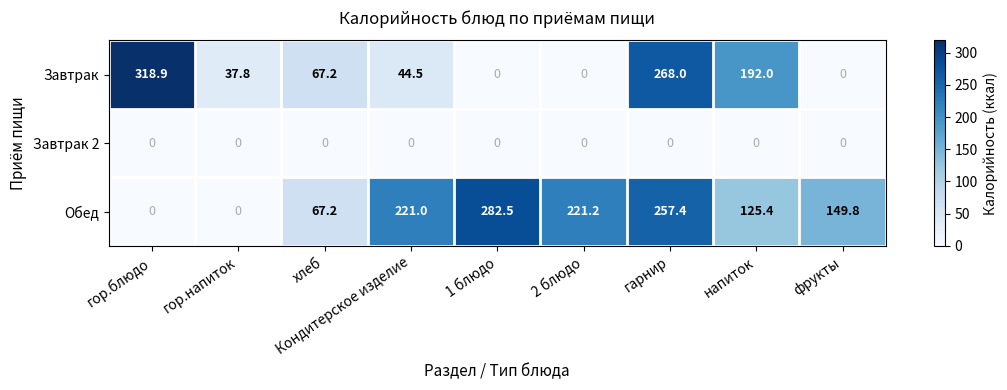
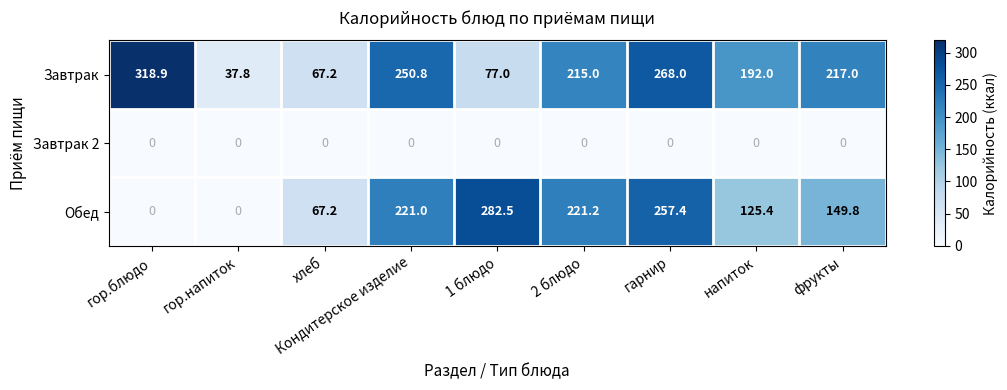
  {
    "Завтрак": {
      "гор.блюдо": 318.9,
      "гор.напиток": 37.8,
      "хлеб": 67.2,
-     "Кондитерское изделие": 44.5,
-     "1 блюдо": 0,
-     "2 блюдо": 0,
+     "Кондитерское изделие": 250.8,
+     "1 блюдо": 77.0,
+     "2 блюдо": 215.0,
      "гарнир": 268.0,
      "напиток": 192.0,
-     "фрукты": 0
+     "фрукты": 217.0
    },
    "Завтрак 2": {
      "гор.блюдо": 0,
      "гор.напиток": 0,
      "хлеб": 0,
      "Кондитерское изделие": 0,
      "1 блюдо": 0,
      "2 блюдо": 0,
      "гарнир": 0,
      "напиток": 0,
      "фрукты": 0
    },
    "Обед": {
      "гор.блюдо": 0,
      "гор.напиток": 0,
      "хлеб": 67.2,
      "Кондитерское изделие": 221.0,
      "1 блюдо": 282.5,
      "2 блюдо": 221.2,
      "гарнир": 257.4,
      "напиток": 125.4,
      "фрукты": 149.8
    }
  }
